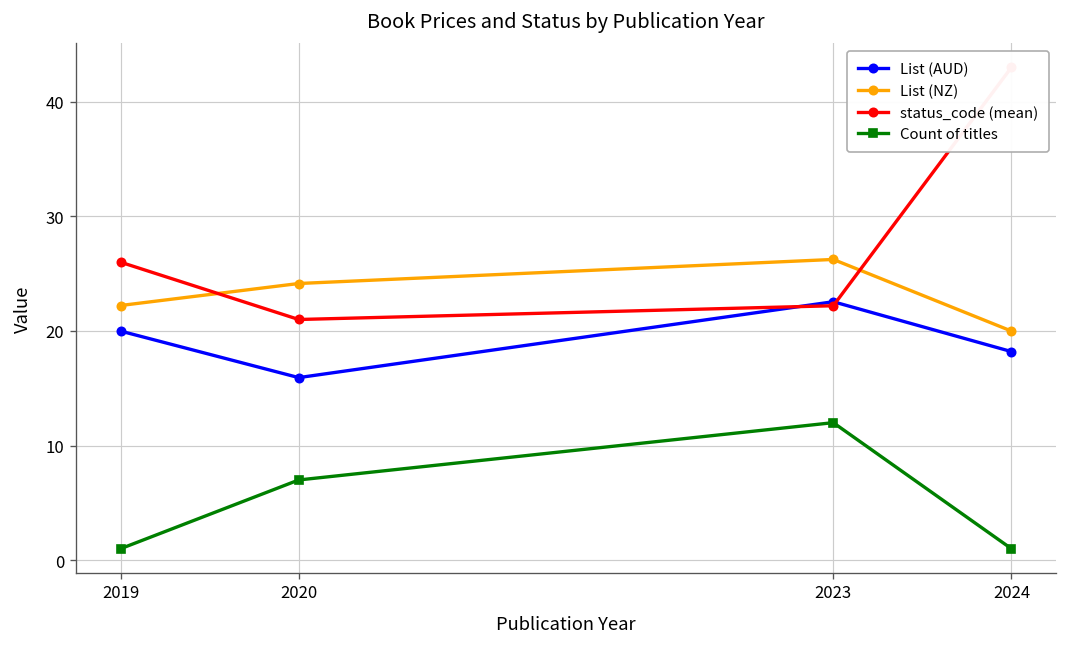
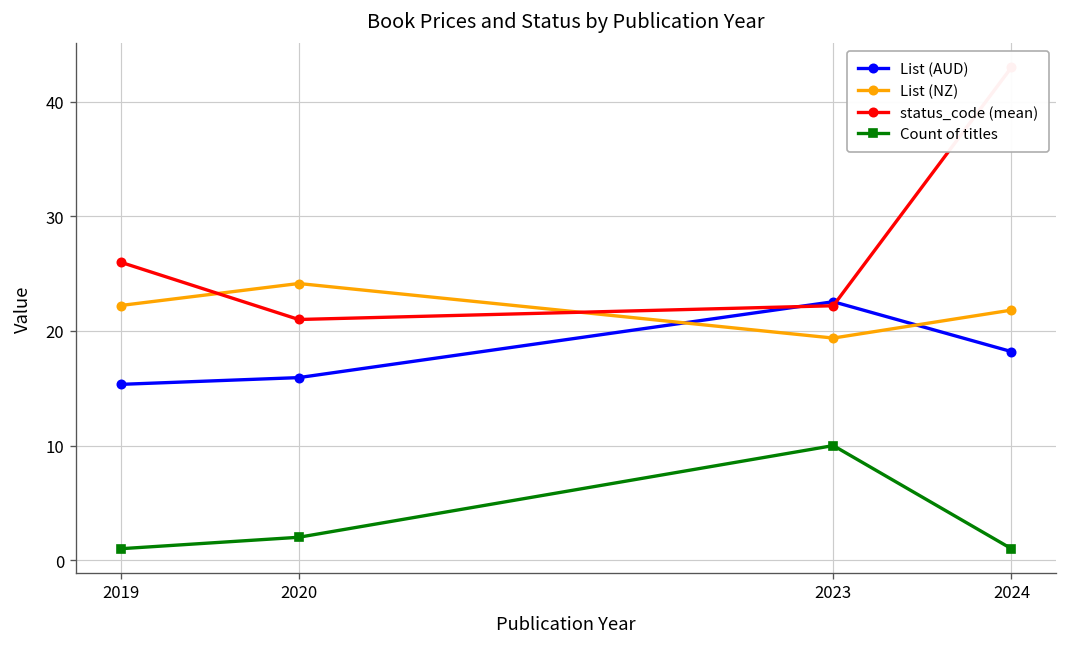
  {
    "List (AUD)": {
-     "2019": 20,
+     "2019": 15,
      "2020": 16,
      "2023": 23,
      "2024": 18
    },
    "List (NZ)": {
      "2019": 22,
      "2020": 24,
-     "2023": 26,
-     "2024": 20
+     "2023": 19,
+     "2024": 22
    },
    "status_code (mean)": {
      "2019": 26,
      "2020": 21,
      "2023": 22
    },
    "Count of titles": {
      "2019": 1,
-     "2020": 7,
-     "2023": 12,
+     "2020": 2,
+     "2023": 10,
      "2024": 1
    }
  }
